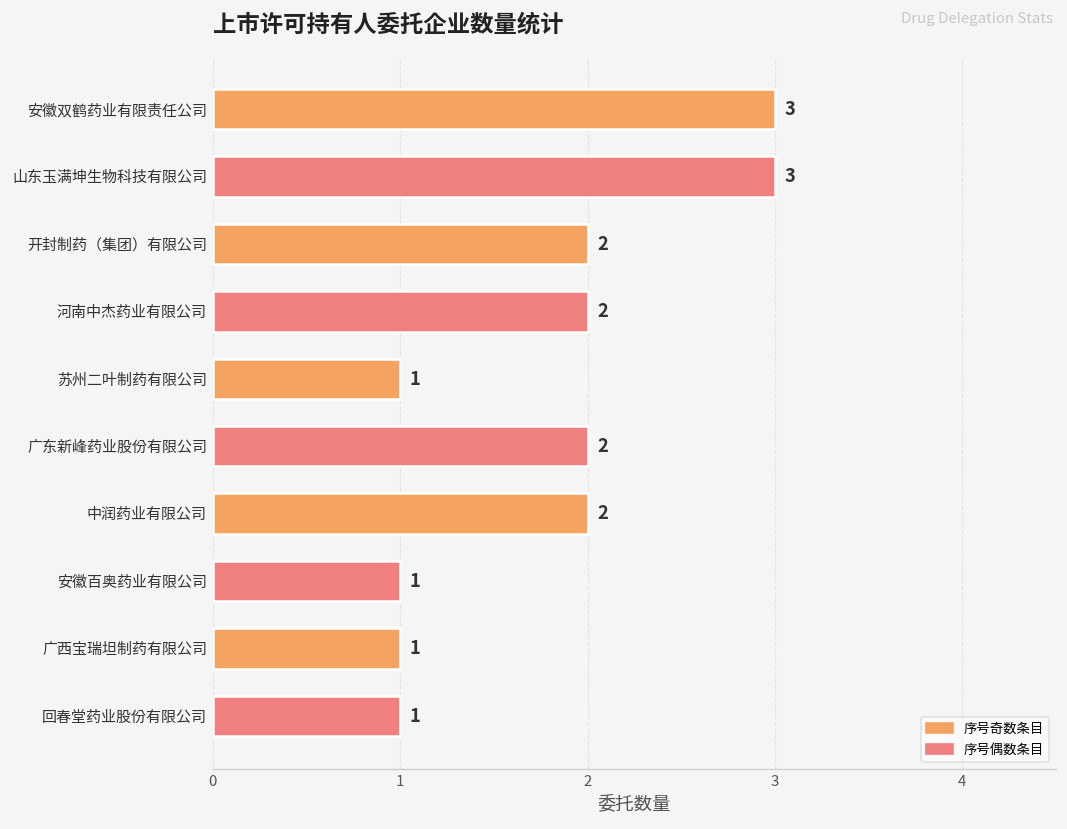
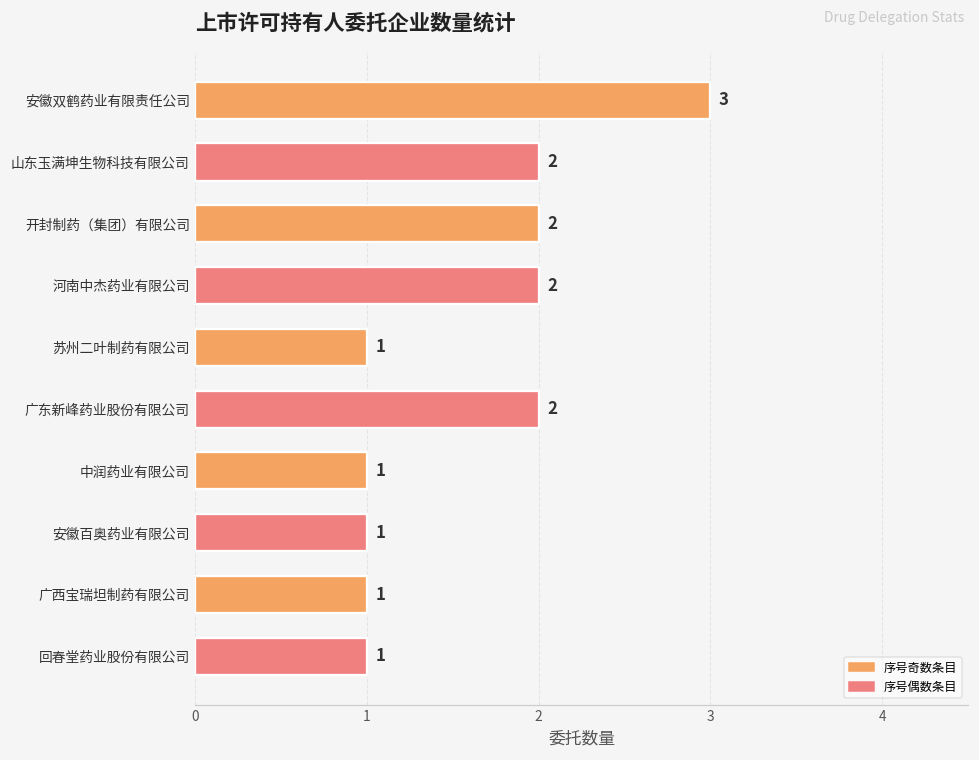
  {
    "安徽双鹤药业有限责任公司": 3,
-   "山东玉满坤生物科技有限公司": 3,
+   "山东玉满坤生物科技有限公司": 2,
    "开封制药（集团）有限公司": 2,
    "河南中杰药业有限公司": 2,
    "苏州二叶制药有限公司": 1,
    "广东新峰药业股份有限公司": 2,
-   "中润药业有限公司": 2,
+   "中润药业有限公司": 1,
    "安徽百奥药业有限公司": 1,
    "广西宝瑞坦制药有限公司": 1,
    "回春堂药业股份有限公司": 1
  }
